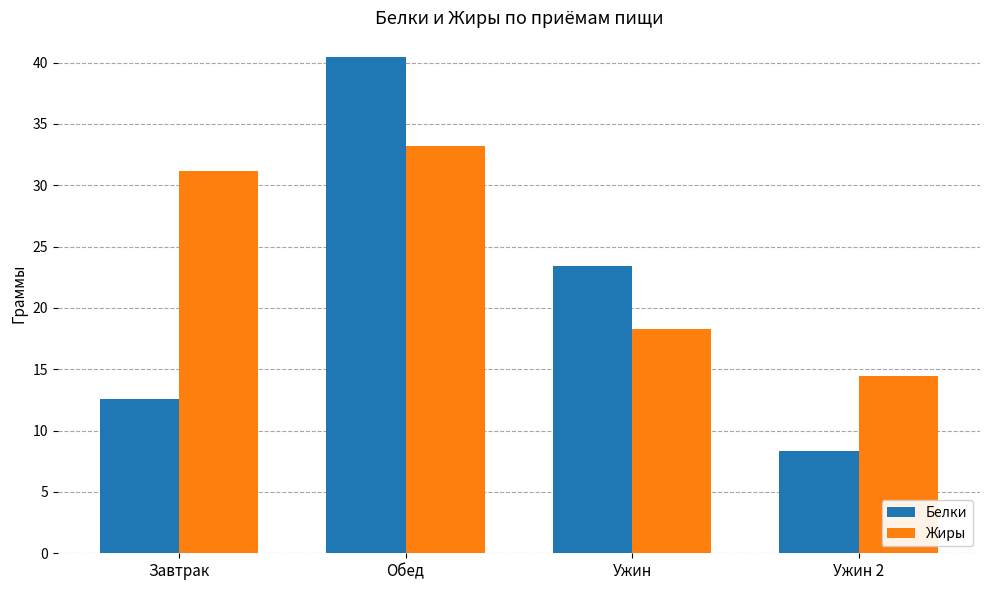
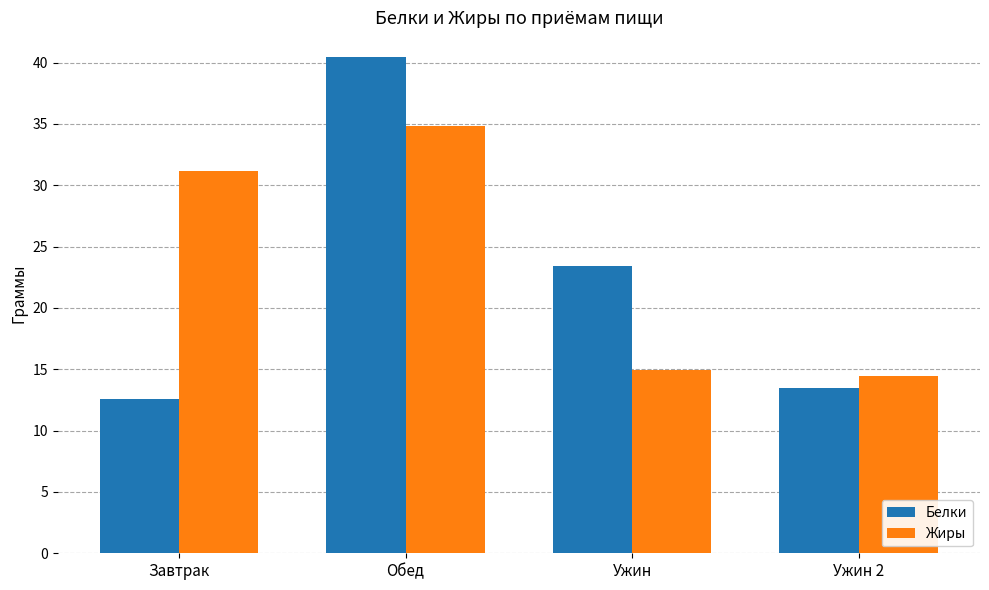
  {
    "Белки": {
      "Завтрак": 12.6,
      "Обед": 40.5,
      "Ужин": 23.4,
-     "Ужин 2": 8.3
+     "Ужин 2": 13.5
    },
    "Жиры": {
      "Завтрак": 31.2,
-     "Обед": 33.2,
-     "Ужин": 18.3,
+     "Обед": 34.9,
+     "Ужин": 15.0,
      "Ужин 2": 14.5
    }
  }
